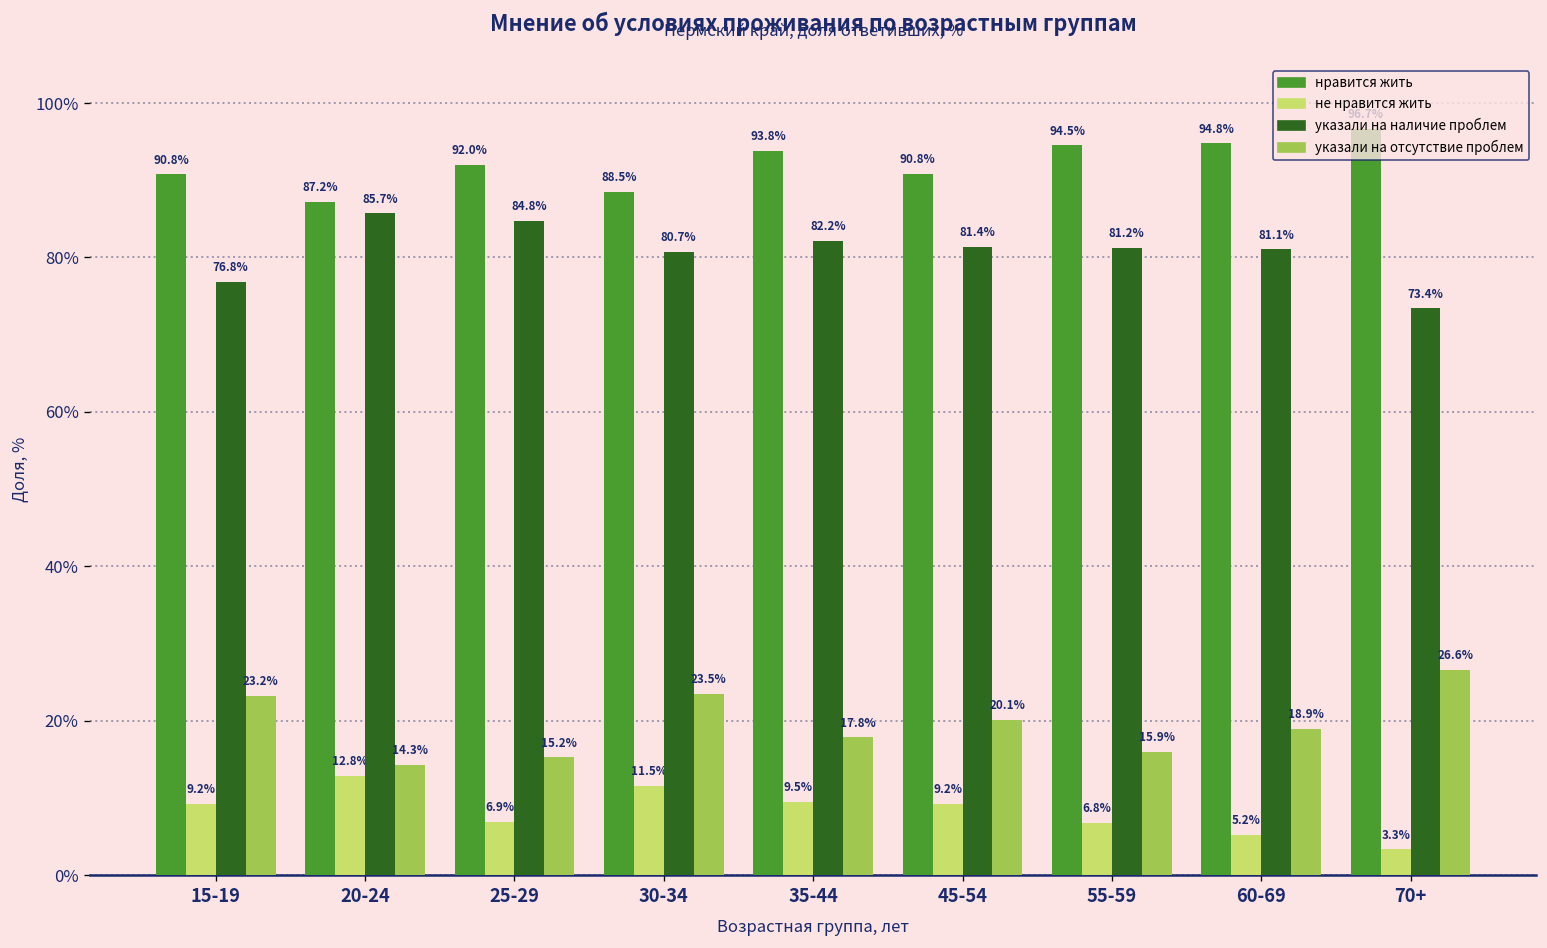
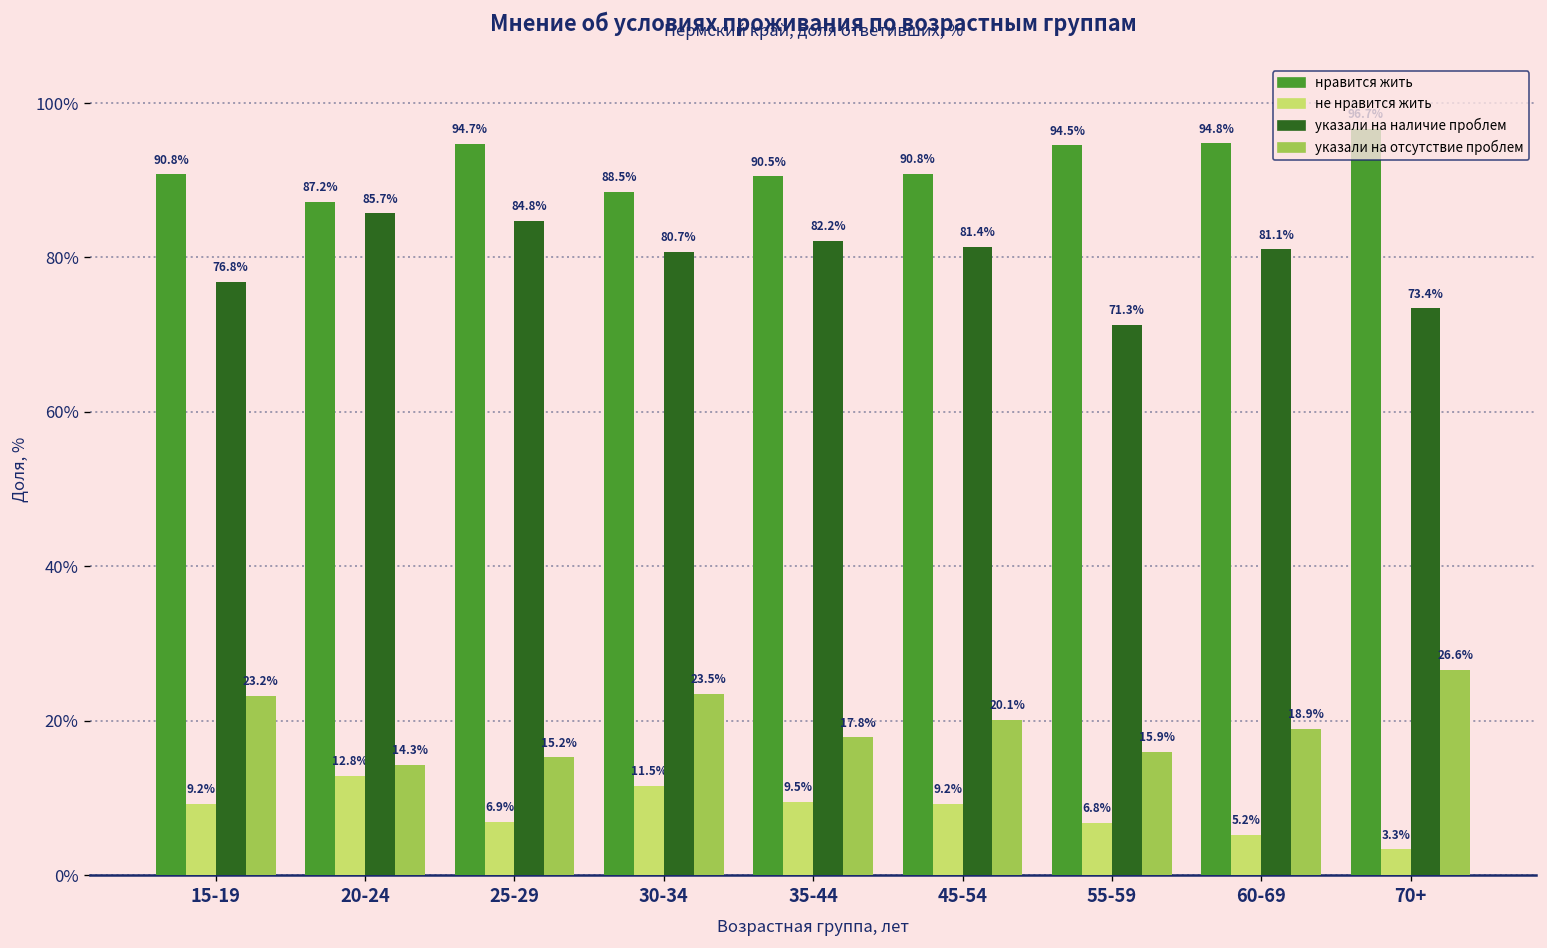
  {
    "нравится жить": {
      "15-19": "90.8%",
      "20-24": "87.2%",
-     "25-29": "92.0%",
+     "25-29": "94.7%",
      "30-34": "88.5%",
-     "35-44": "93.8%",
+     "35-44": "90.5%",
      "45-54": "90.8%",
      "55-59": "94.5%",
      "60-69": "94.8%"
    },
    "указали на наличие проблем": {
      "15-19": "76.8%",
      "20-24": "85.7%",
      "25-29": "84.8%",
      "30-34": "80.7%",
      "35-44": "82.2%",
      "45-54": "81.4%",
-     "55-59": "81.2%",
+     "55-59": "71.3%",
      "60-69": "81.1%",
      "70+": "73.4%"
    }
  }
